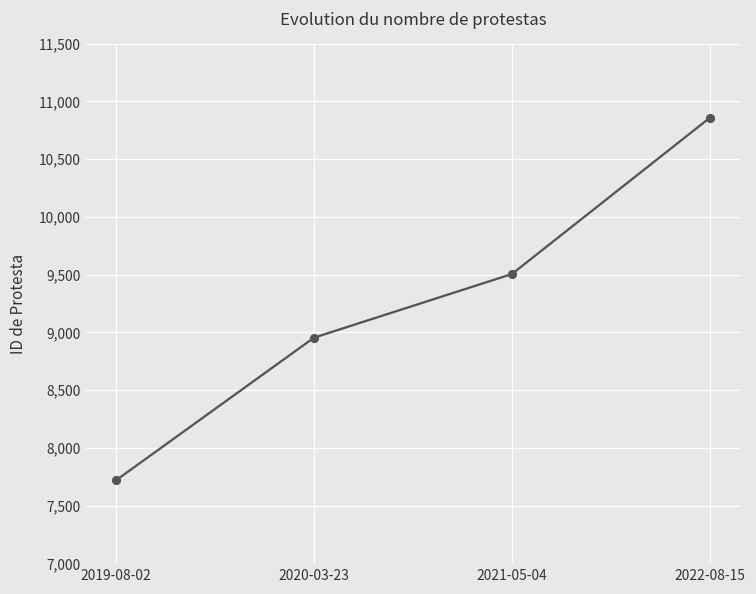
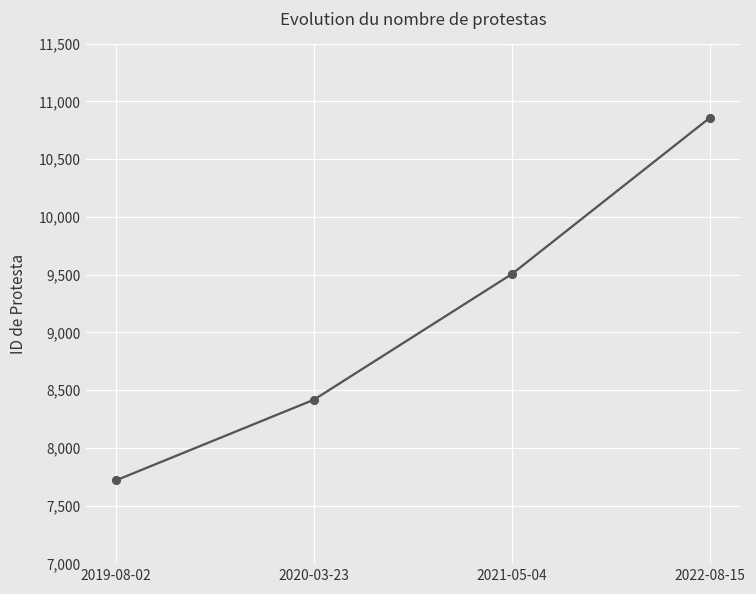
  {
    "2019-08-02": "7,720",
-   "2020-03-23": "8,950",
+   "2020-03-23": "8,420",
    "2021-05-04": "9,510",
    "2022-08-15": "10,860"
  }
